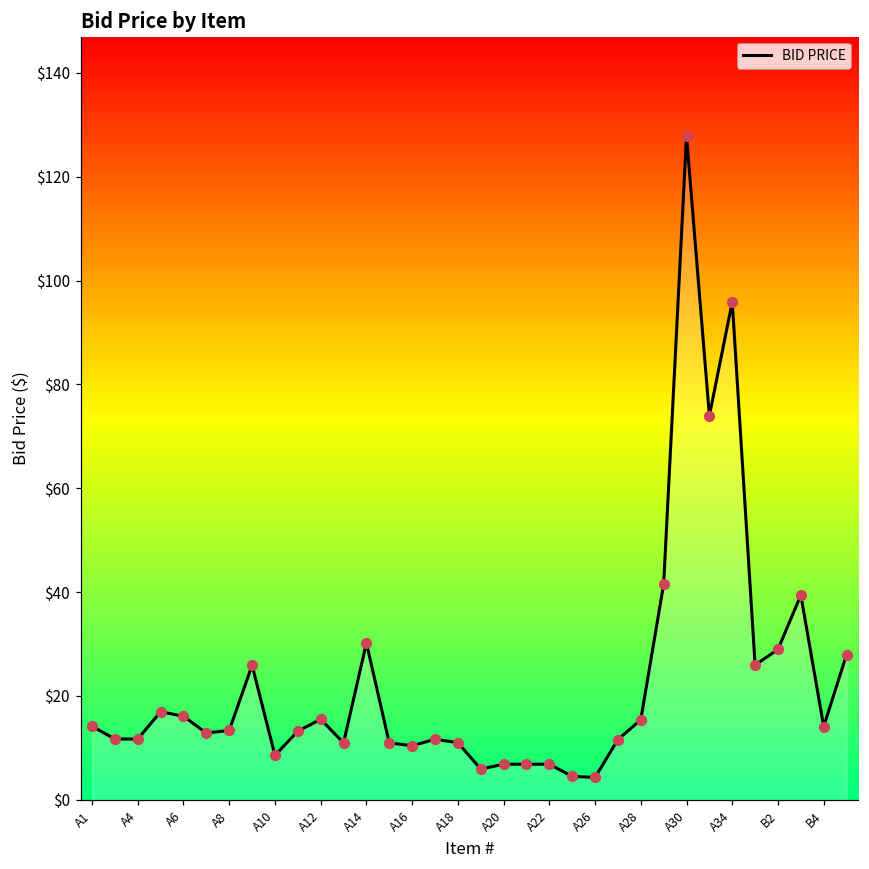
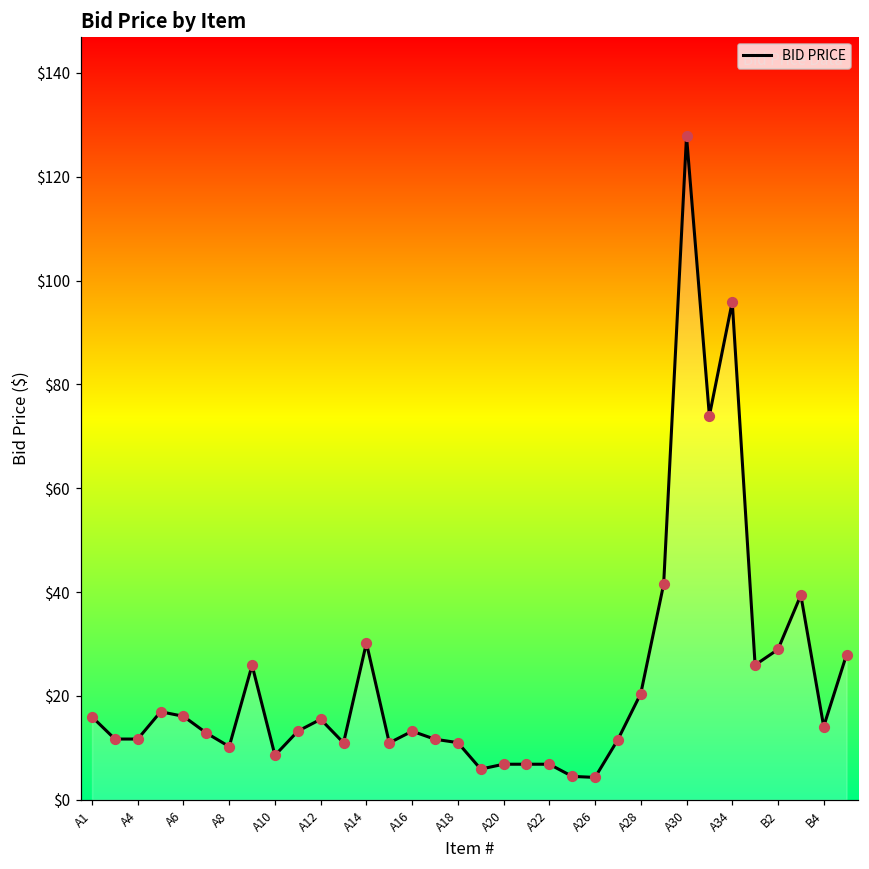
  {
-   "A1": "$14",
+   "A1": "$16",
    "A4": "$12",
    "A6": "$16",
-   "A8": "$13",
+   "A8": "$10",
    "A10": "$9",
    "A12": "$16",
    "A14": "$30",
-   "A16": "$10",
+   "A16": "$13",
    "A18": "$11",
    "A20": "$7",
    "A22": "$7",
    "A26": "$4",
-   "A28": "$15",
+   "A28": "$20",
    "A30": "$128",
    "A34": "$96",
    "B2": "$29",
    "B4": "$14"
  }
